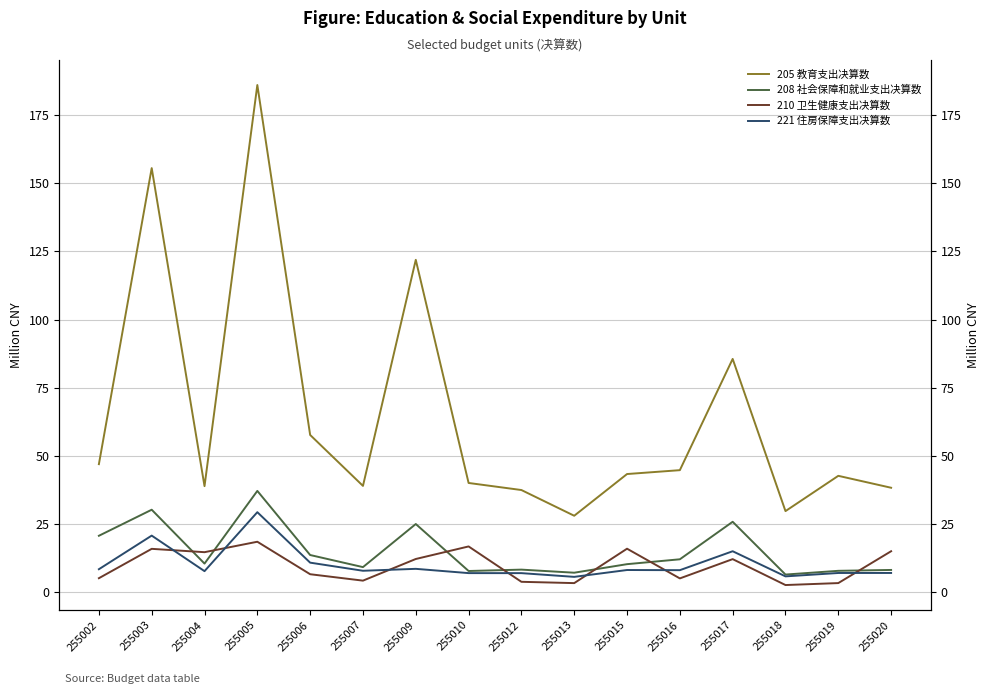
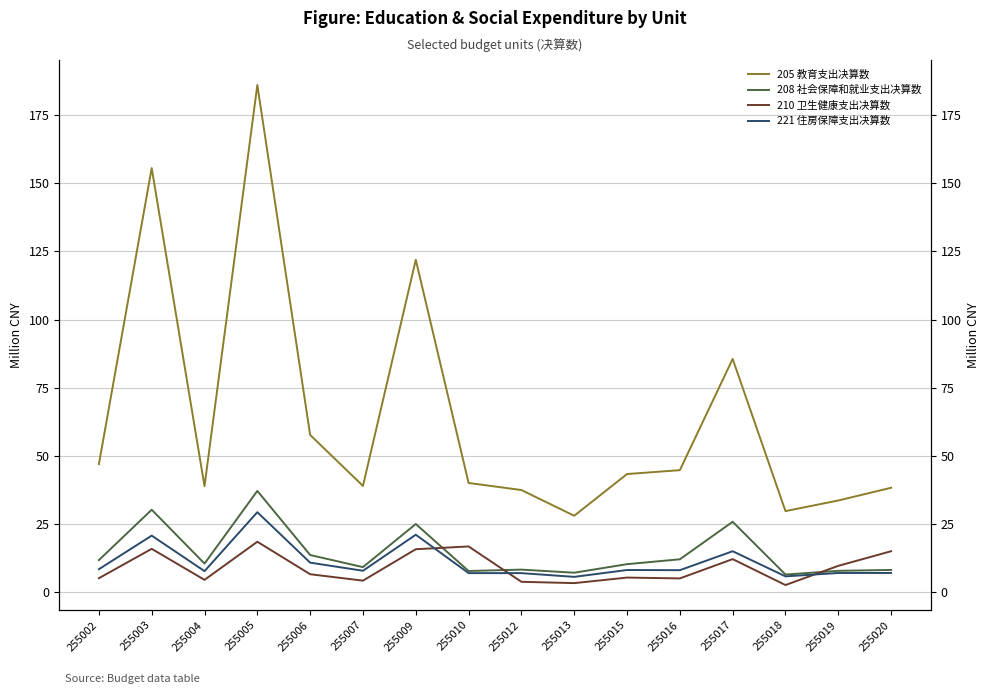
  {
    "205 教育支出决算数": {
      "255002": 47,
      "255003": 156,
      "255004": 39,
      "255005": 186,
      "255006": 58,
      "255007": 39,
      "255009": 122,
      "255010": 40,
      "255012": 37,
      "255013": 28,
      "255015": 43,
      "255016": 45,
      "255017": 86,
      "255018": 30,
-     "255019": 43,
+     "255019": 34,
      "255020": 38
    },
    "208 社会保障和就业支出决算数": {
-     "255002": 21,
+     "255002": 12,
      "255003": 30,
      "255004": 10,
      "255005": 37,
      "255006": 14,
      "255007": 9,
      "255009": 25,
      "255012": 8,
      "255013": 7,
      "255015": 10,
      "255016": 12,
      "255017": 26,
      "255020": 8
    },
    "210 卫生健康支出决算数": {
      "255002": 5,
      "255003": 16,
-     "255004": 15,
+     "255004": 4,
      "255005": 18,
      "255006": 7,
      "255007": 4,
-     "255009": 12,
+     "255009": 16,
      "255010": 17,
      "255012": 4,
      "255013": 3,
-     "255015": 16,
+     "255015": 5,
      "255016": 5,
      "255017": 12,
      "255018": 3,
-     "255019": 3,
+     "255019": 10,
      "255020": 15
    },
    "221 住房保障支出决算数": {
      "255002": 8,
      "255003": 21,
      "255004": 8,
      "255005": 29,
      "255006": 11,
      "255007": 8,
-     "255009": 9,
+     "255009": 21,
      "255012": 7,
      "255013": 6,
      "255015": 8,
      "255016": 8,
      "255017": 15,
      "255020": 7
    }
  }
